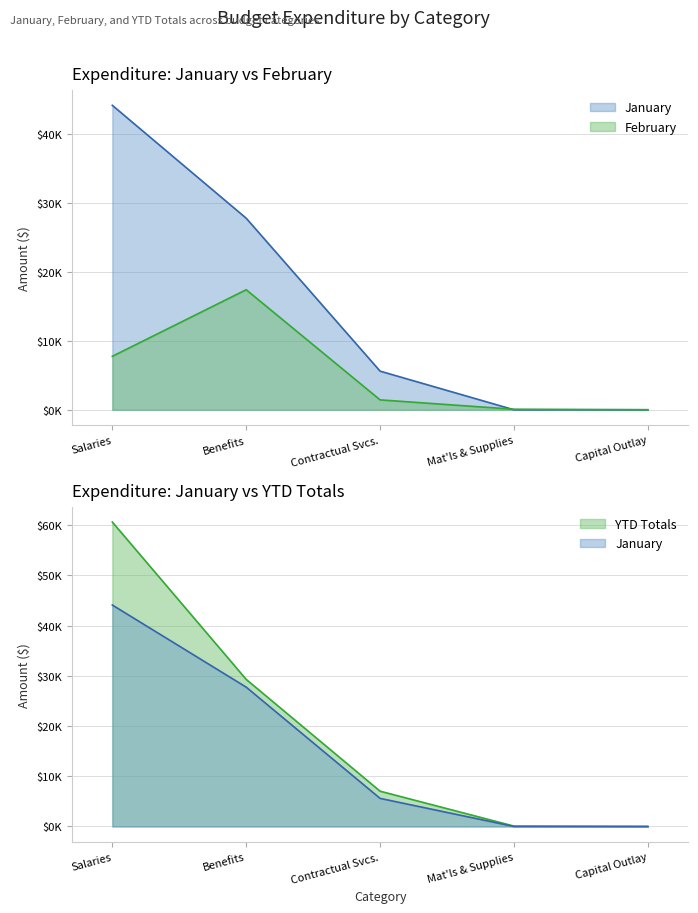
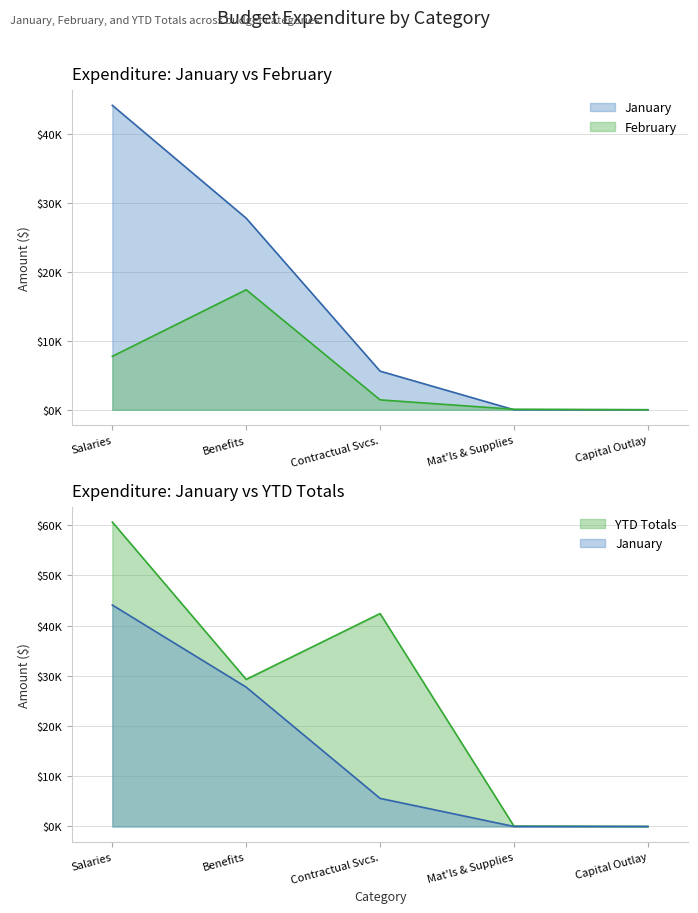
  {
    "Expenditure: January vs February": {
      "January": {
        "Salaries": "$44000",
        "Benefits": "$28000",
        "Contractual Svcs.": "$6000"
      },
      "February": {
        "Salaries": "$8000",
        "Benefits": "$17000",
        "Contractual Svcs.": "$1000"
      }
    },
    "Expenditure: January vs YTD Totals": {
      "YTD Totals": {
        "Salaries": "$61000",
        "Benefits": "$29000",
-       "Contractual Svcs.": "$7000"
+       "Contractual Svcs.": "$42000"
      },
      "January": {
        "Salaries": "$44000",
        "Benefits": "$28000",
        "Contractual Svcs.": "$6000"
      }
    }
  }
